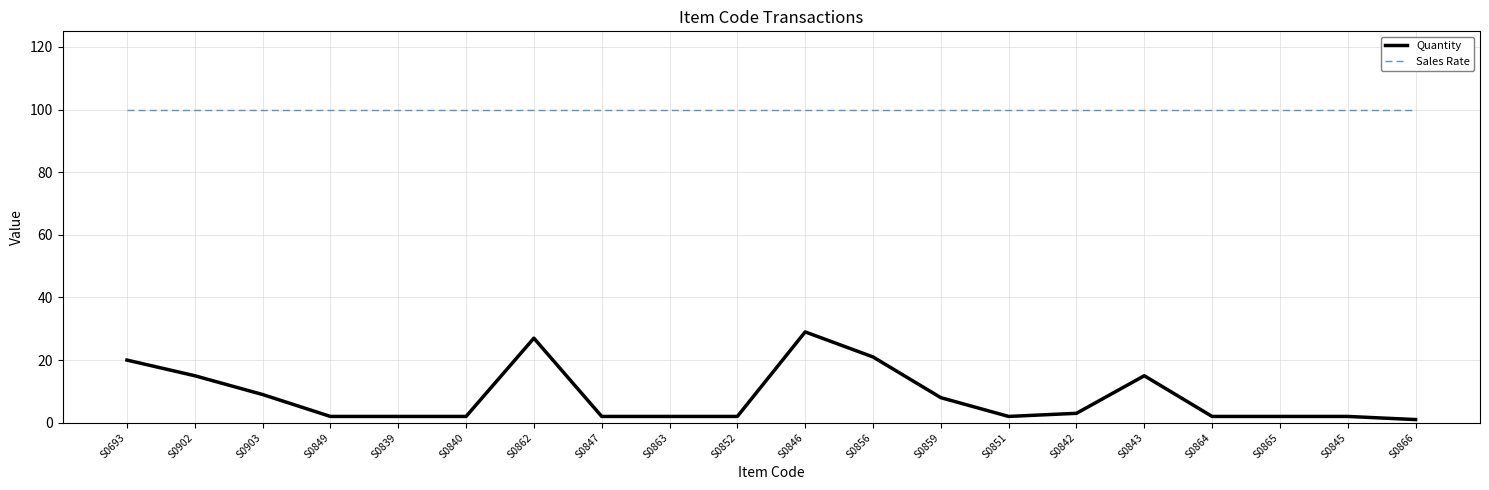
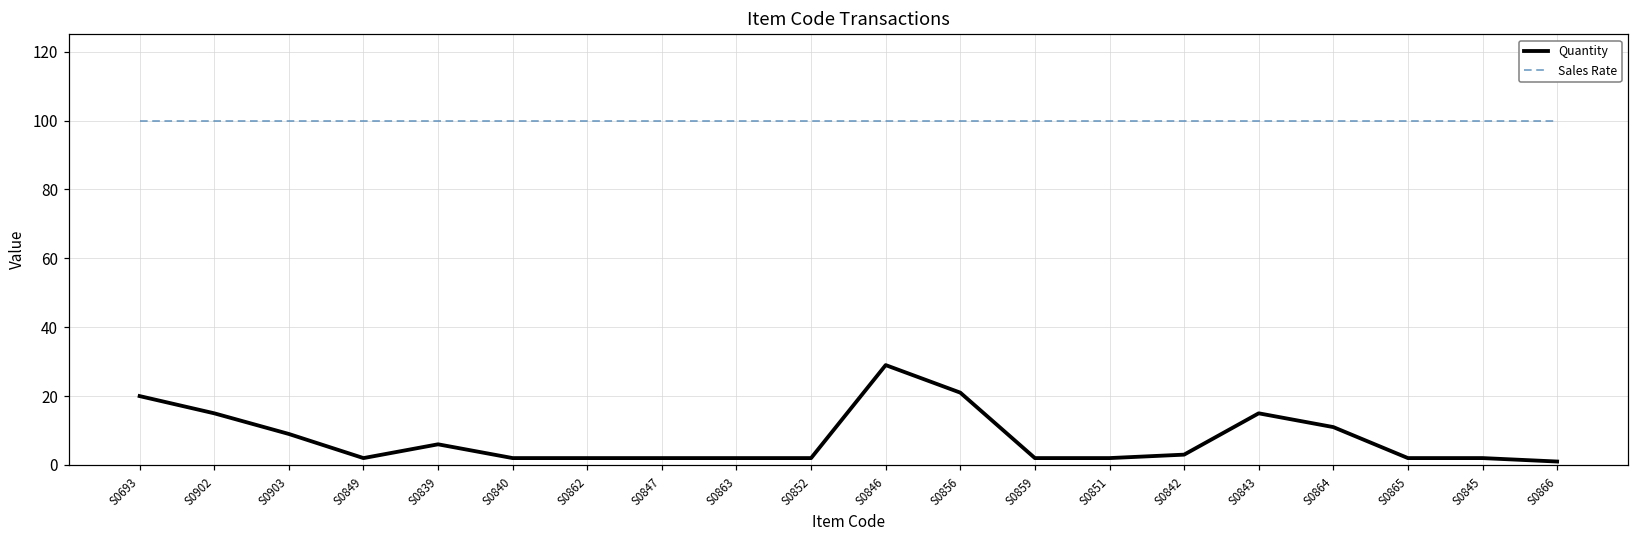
  {
    "Quantity": {
      "S0693": 20,
      "S0902": 15,
      "S0903": 9,
      "S0849": 2,
-     "S0839": 2,
+     "S0839": 6,
      "S0840": 2,
-     "S0862": 27,
+     "S0862": 2,
      "S0847": 2,
      "S0863": 2,
      "S0852": 2,
      "S0846": 29,
      "S0856": 21,
-     "S0859": 8,
+     "S0859": 2,
      "S0851": 2,
      "S0842": 3,
      "S0843": 15,
-     "S0864": 2,
+     "S0864": 11,
      "S0865": 2,
      "S0845": 2,
      "S0866": 1
    },
    "Sales Rate": {
      "S0693": 100,
      "S0902": 100,
      "S0903": 100,
      "S0849": 100,
      "S0839": 100,
      "S0840": 100,
      "S0862": 100,
      "S0847": 100,
      "S0863": 100,
      "S0852": 100,
      "S0846": 100,
      "S0856": 100,
      "S0859": 100,
      "S0851": 100,
      "S0842": 100,
      "S0843": 100,
      "S0864": 100,
      "S0865": 100,
      "S0845": 100,
      "S0866": 100
    }
  }
